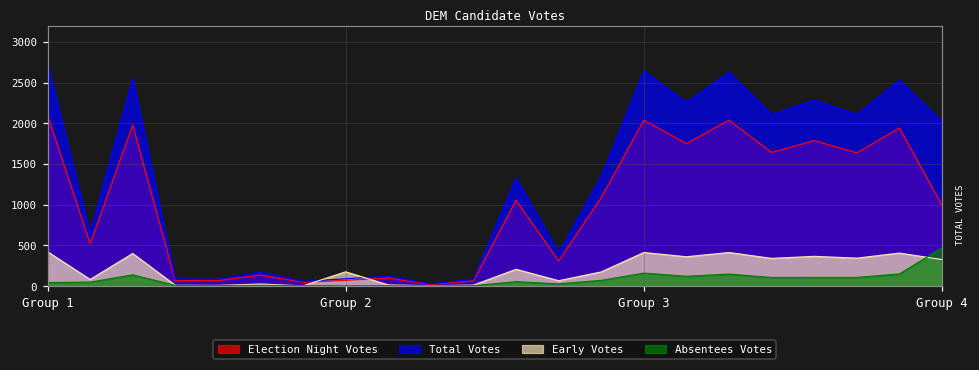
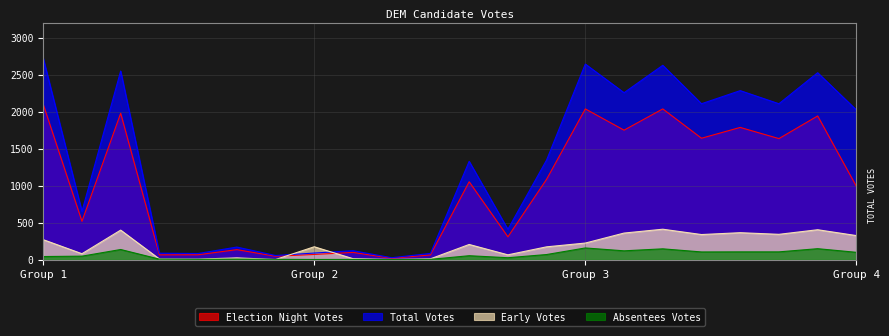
  {
    "Election Night Votes": {
      "Group 1": 2100,
      "Group 3": 2000,
      "Group 4": 1000
    },
    "Total Votes": {
      "Group 1": 2700,
      "Group 3": 2600,
      "Group 4": 2000
    },
    "Early Votes": {
-     "Group 1": 400,
+     "Group 1": 300,
      "Group 2": 200,
-     "Group 3": 400,
+     "Group 3": 200,
      "Group 4": 300
    },
    "Absentees Votes": {
      "Group 1": 0,
      "Group 2": 0,
      "Group 3": 200,
-     "Group 4": 500
+     "Group 4": 100
    }
  }
